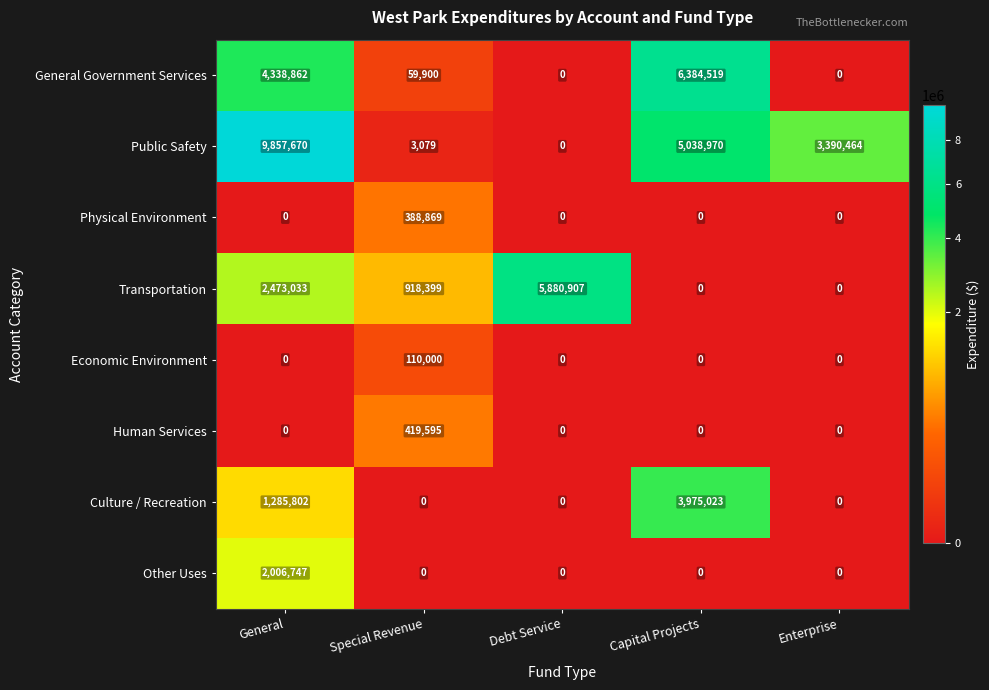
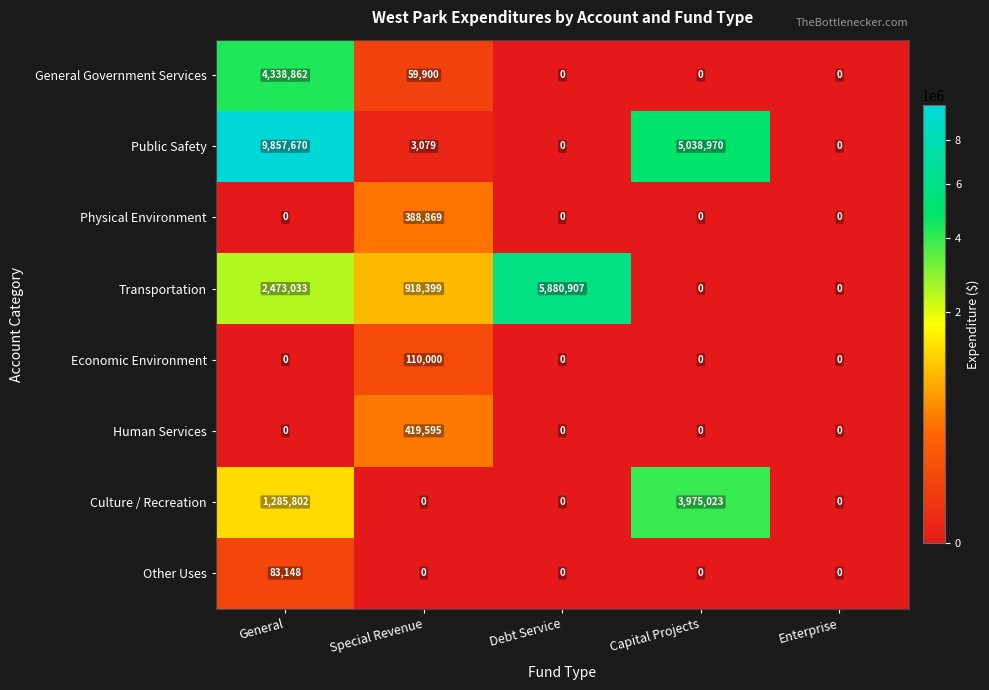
  {
    "General Government Services": {
-     "Capital Projects": "6,384,519"
+     "Capital Projects": "0"
    },
    "Public Safety": {
-     "Enterprise": "3,390,464"
+     "Enterprise": "0"
    },
    "Other Uses": {
-     "General": "2,006,747"
+     "General": "83,148"
    }
  }
